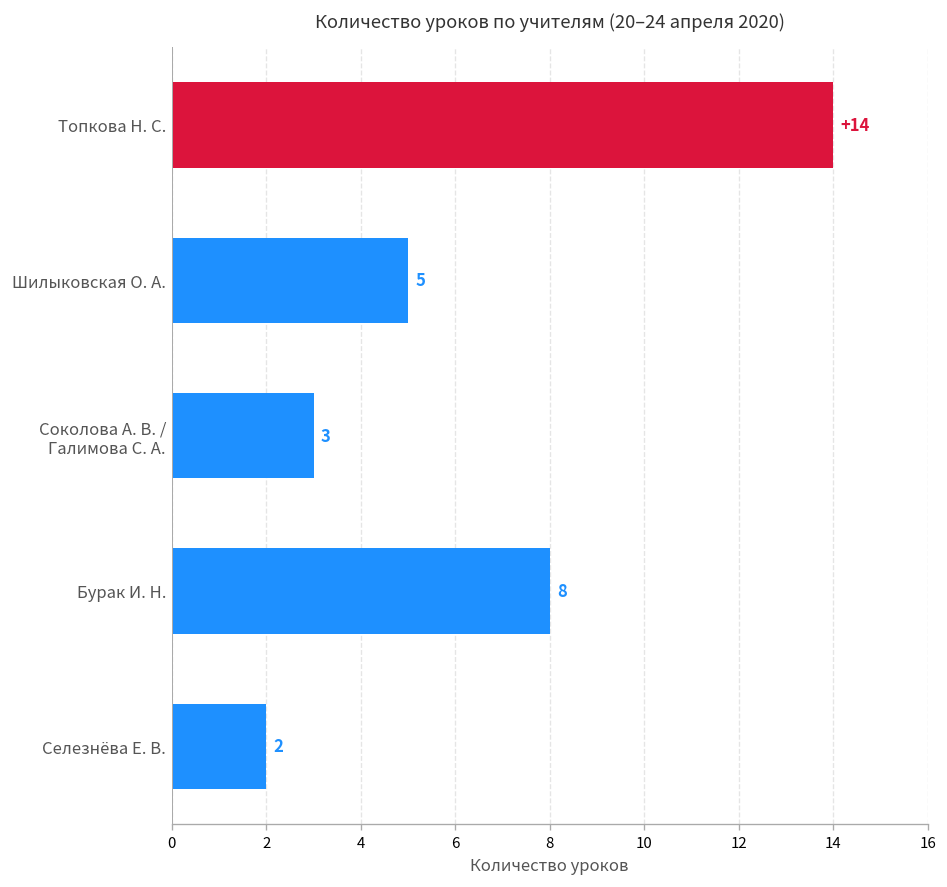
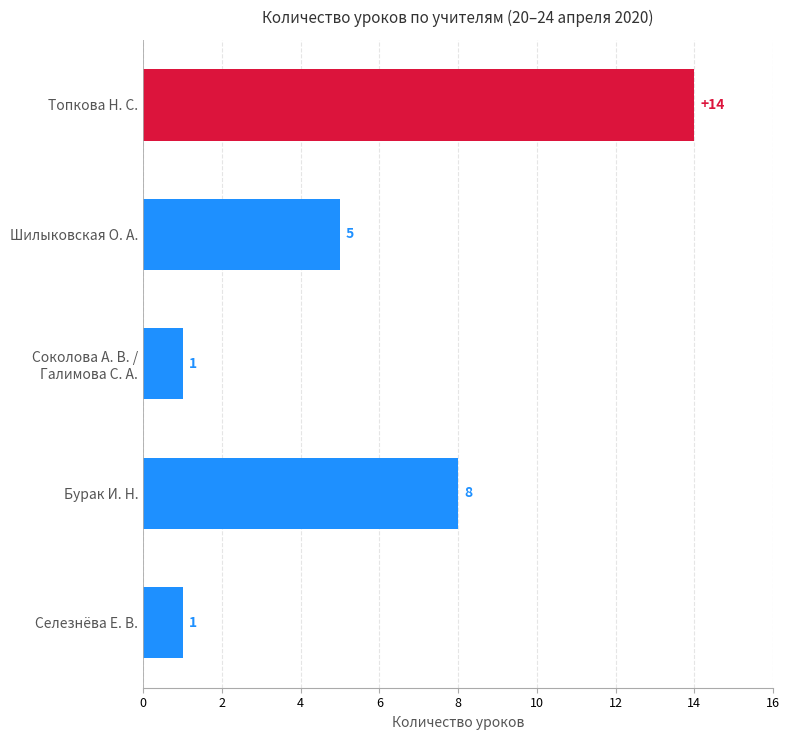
  {
    "Топкова Н. С.": "+14",
    "Шилыковская О. А.": "5",
-   "Соколова А. В. / Галимова С. А.": "3",
+   "Соколова А. В. / Галимова С. А.": "1",
    "Бурак И. Н.": "8",
-   "Селезнёва Е. В.": "2"
+   "Селезнёва Е. В.": "1"
  }
